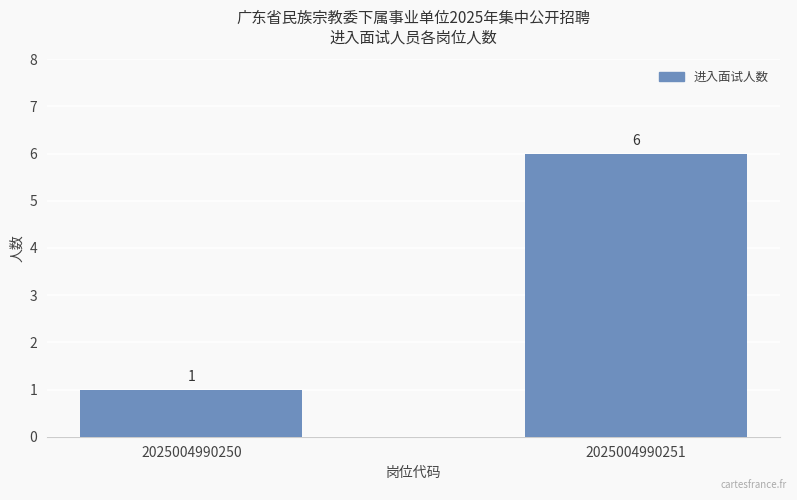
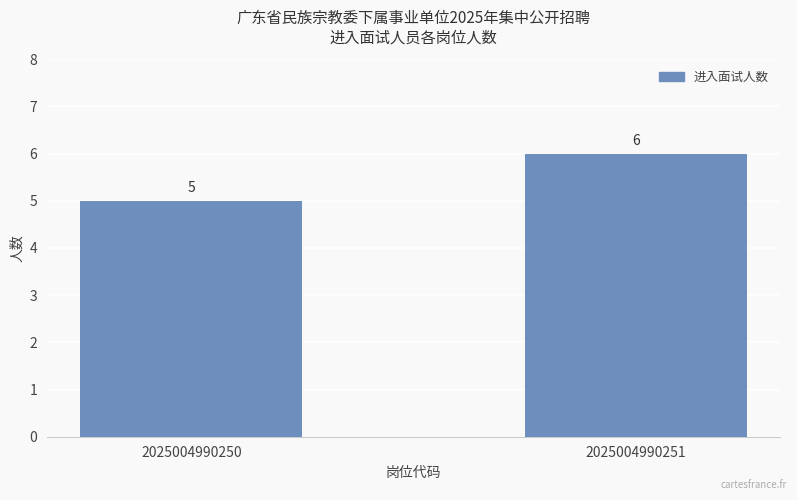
  {
-   "2025004990250": 1,
+   "2025004990250": 5,
    "2025004990251": 6
  }
